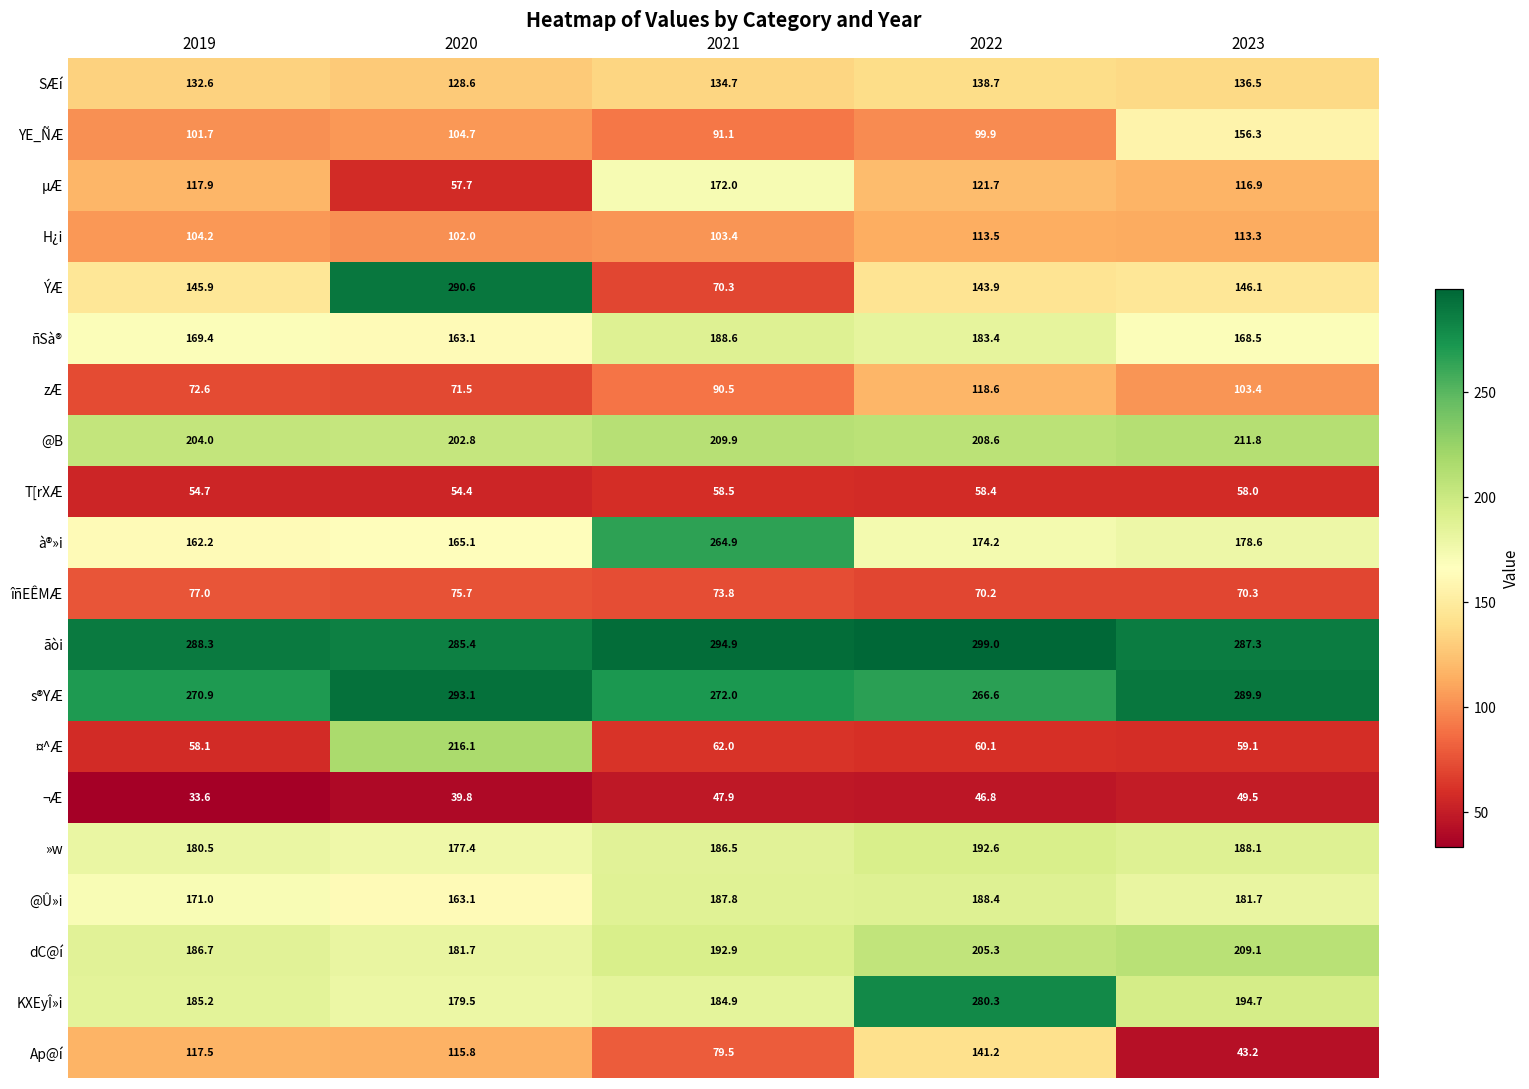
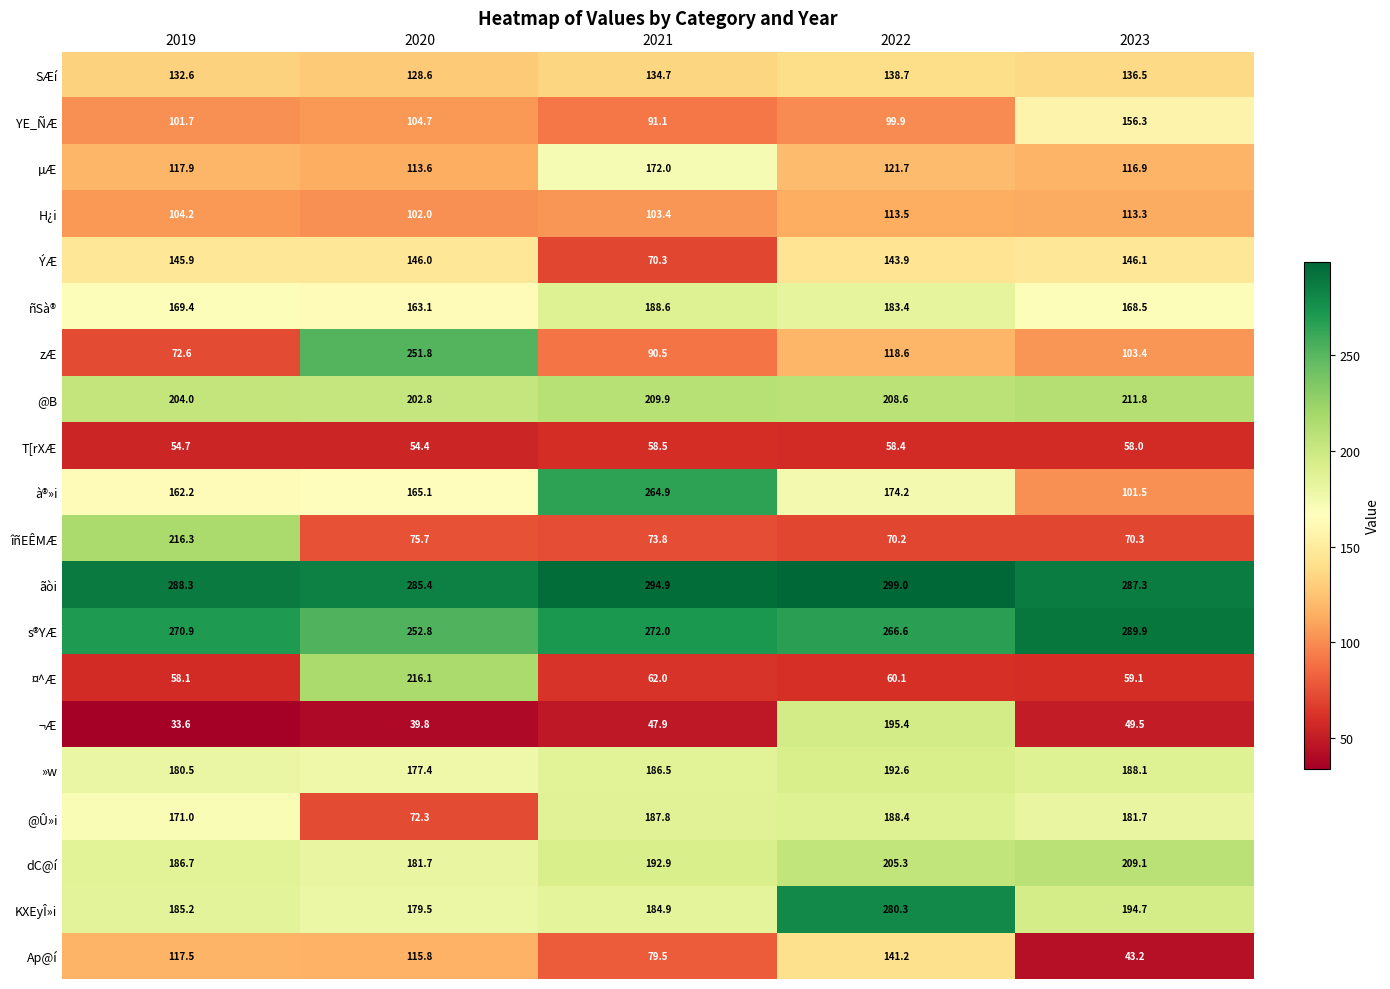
  {
    "SÆí": {
      "2019": 132.6,
      "2020": 128.6,
      "2021": 134.7,
      "2022": 138.7,
      "2023": 136.5
    },
    "YE_ÑÆ": {
      "2019": 101.7,
      "2020": 104.7,
      "2021": 91.1,
      "2022": 99.9,
      "2023": 156.3
    },
    "µÆ": {
      "2019": 117.9,
-     "2020": 57.7,
+     "2020": 113.6,
      "2021": 172.0,
      "2022": 121.7,
      "2023": 116.9
    },
    "H¿i": {
      "2019": 104.2,
      "2020": 102.0,
      "2021": 103.4,
      "2022": 113.5,
      "2023": 113.3
    },
    "ÝÆ": {
      "2019": 145.9,
-     "2020": 290.6,
+     "2020": 146.0,
      "2021": 70.3,
      "2022": 143.9,
      "2023": 146.1
    },
    "ñSà®": {
      "2019": 169.4,
      "2020": 163.1,
      "2021": 188.6,
      "2022": 183.4,
      "2023": 168.5
    },
    "zÆ": {
      "2019": 72.6,
-     "2020": 71.5,
+     "2020": 251.8,
      "2021": 90.5,
      "2022": 118.6,
      "2023": 103.4
    },
    "@B": {
      "2019": 204.0,
      "2020": 202.8,
      "2021": 209.9,
      "2022": 208.6,
      "2023": 211.8
    },
    "T[rXÆ": {
      "2019": 54.7,
      "2020": 54.4,
      "2021": 58.5,
      "2022": 58.4,
      "2023": 58.0
    },
    "à®»i": {
      "2019": 162.2,
      "2020": 165.1,
      "2021": 264.9,
      "2022": 174.2,
-     "2023": 178.6
+     "2023": 101.5
    },
    "îñEÊMÆ": {
-     "2019": 77.0,
+     "2019": 216.3,
      "2020": 75.7,
      "2021": 73.8,
      "2022": 70.2,
      "2023": 70.3
    },
    "ãòi": {
      "2019": 288.3,
      "2020": 285.4,
      "2021": 294.9,
      "2022": 299.0,
      "2023": 287.3
    },
    "s®YÆ": {
      "2019": 270.9,
-     "2020": 293.1,
+     "2020": 252.8,
      "2021": 272.0,
      "2022": 266.6,
      "2023": 289.9
    },
    "¤^Æ": {
      "2019": 58.1,
      "2020": 216.1,
      "2021": 62.0,
      "2022": 60.1,
      "2023": 59.1
    },
    "¬Æ": {
      "2019": 33.6,
      "2020": 39.8,
      "2021": 47.9,
-     "2022": 46.8,
+     "2022": 195.4,
      "2023": 49.5
    },
    "»w": {
      "2019": 180.5,
      "2020": 177.4,
      "2021": 186.5,
      "2022": 192.6,
      "2023": 188.1
    },
    "@Û»i": {
      "2019": 171.0,
-     "2020": 163.1,
+     "2020": 72.3,
      "2021": 187.8,
      "2022": 188.4,
      "2023": 181.7
    },
    "dC@í": {
      "2019": 186.7,
      "2020": 181.7,
      "2021": 192.9,
      "2022": 205.3,
      "2023": 209.1
    },
    "KXEyÎ»i": {
      "2019": 185.2,
      "2020": 179.5,
      "2021": 184.9,
      "2022": 280.3,
      "2023": 194.7
    },
    "Ap@í": {
      "2019": 117.5,
      "2020": 115.8,
      "2021": 79.5,
      "2022": 141.2,
      "2023": 43.2
    }
  }
